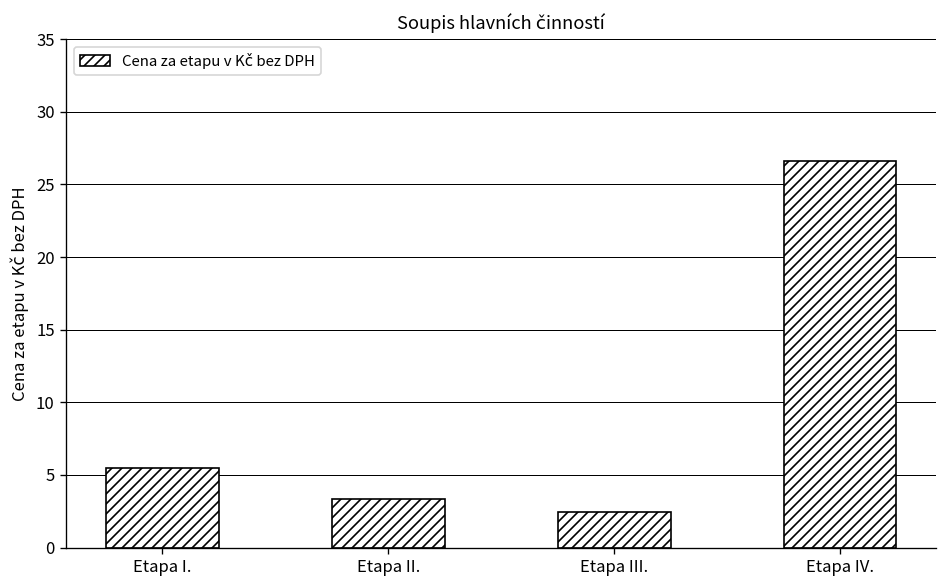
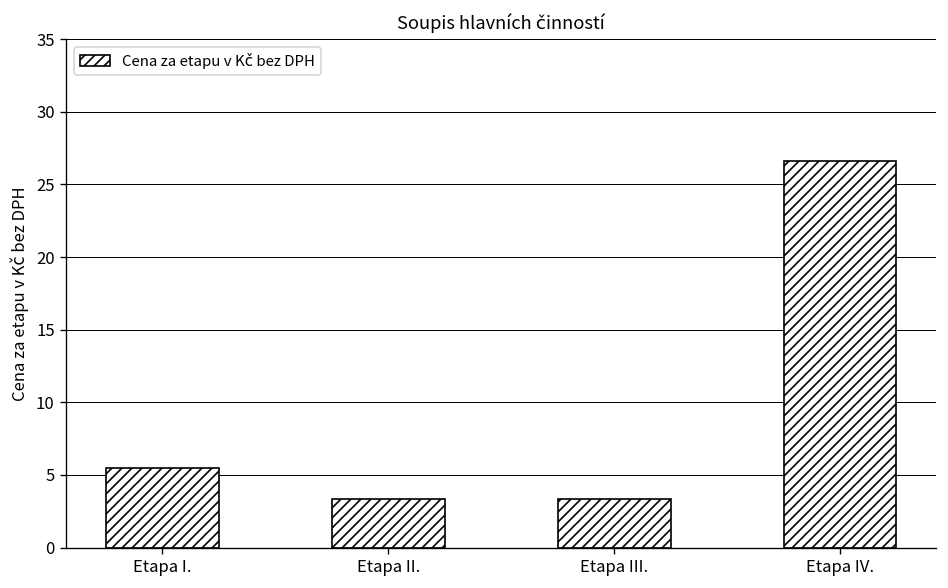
  {
    "Etapa I.": 5.5,
    "Etapa II.": 3.3,
-   "Etapa III.": 2.5,
+   "Etapa III.": 3.3,
    "Etapa IV.": 26.6
  }
